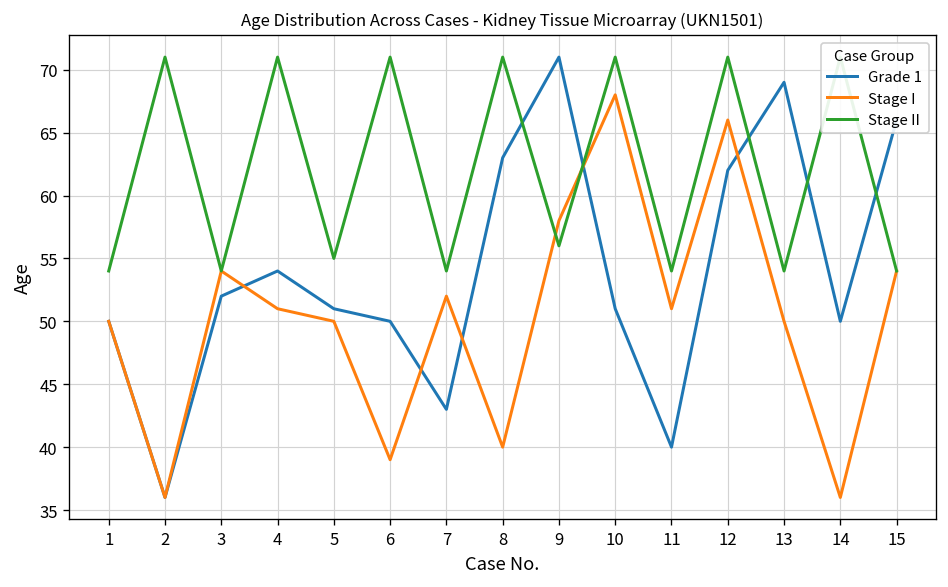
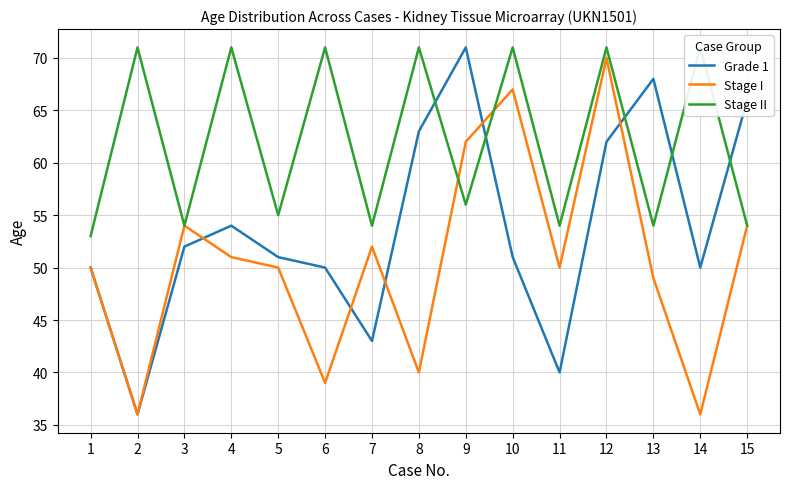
  {
    "Grade 1": {
      "3": 52,
      "4": 54,
      "5": 51,
      "6": 50,
      "7": 43,
      "8": 63,
      "9": 71,
      "10": 51,
      "11": 40,
      "12": 62,
-     "13": 69,
+     "13": 68,
      "14": 50
    },
    "Stage I": {
      "4": 51,
      "5": 50,
      "6": 39,
      "7": 52,
      "8": 40,
-     "9": 58,
-     "10": 68,
-     "11": 51,
-     "12": 66,
-     "13": 50,
+     "9": 62,
+     "10": 67,
+     "11": 50,
+     "12": 70,
+     "13": 49,
      "14": 36
    },
    "Stage II": {
-     "1": 54,
+     "1": 53,
      "2": 71,
      "4": 71,
      "5": 55,
      "6": 71,
      "7": 54,
      "8": 71,
      "9": 56,
      "10": 71,
      "11": 54,
      "12": 71,
      "13": 54
    }
  }
